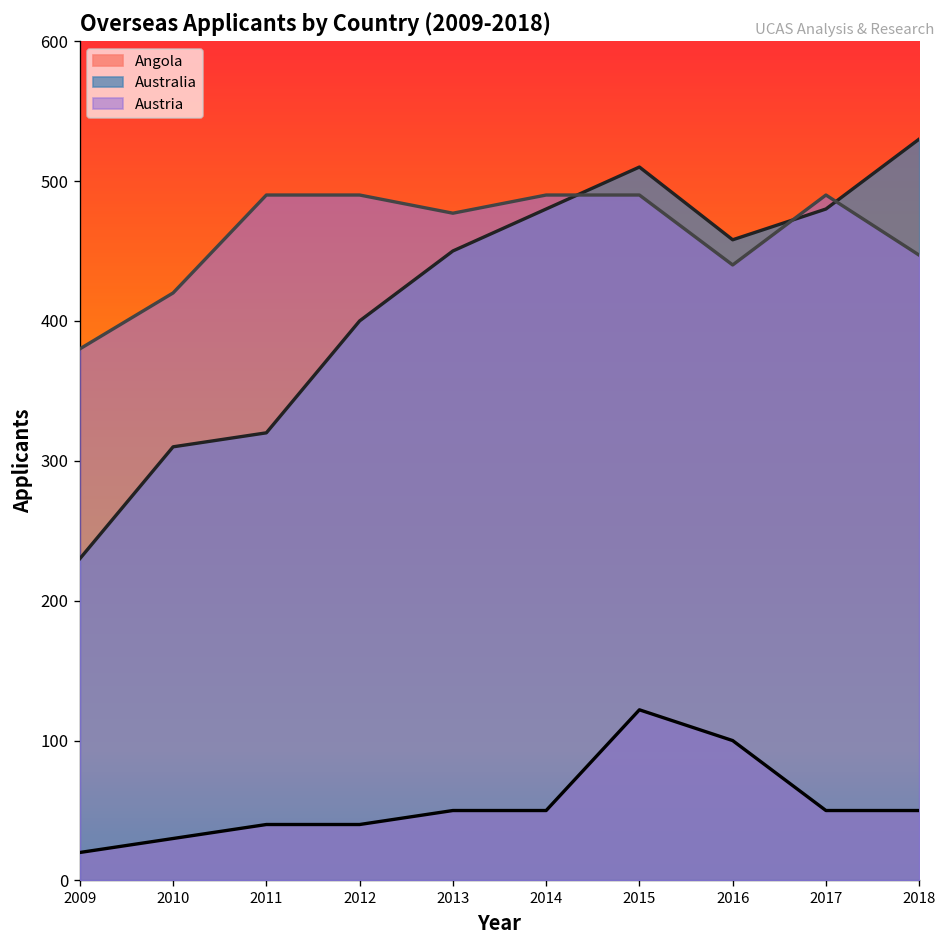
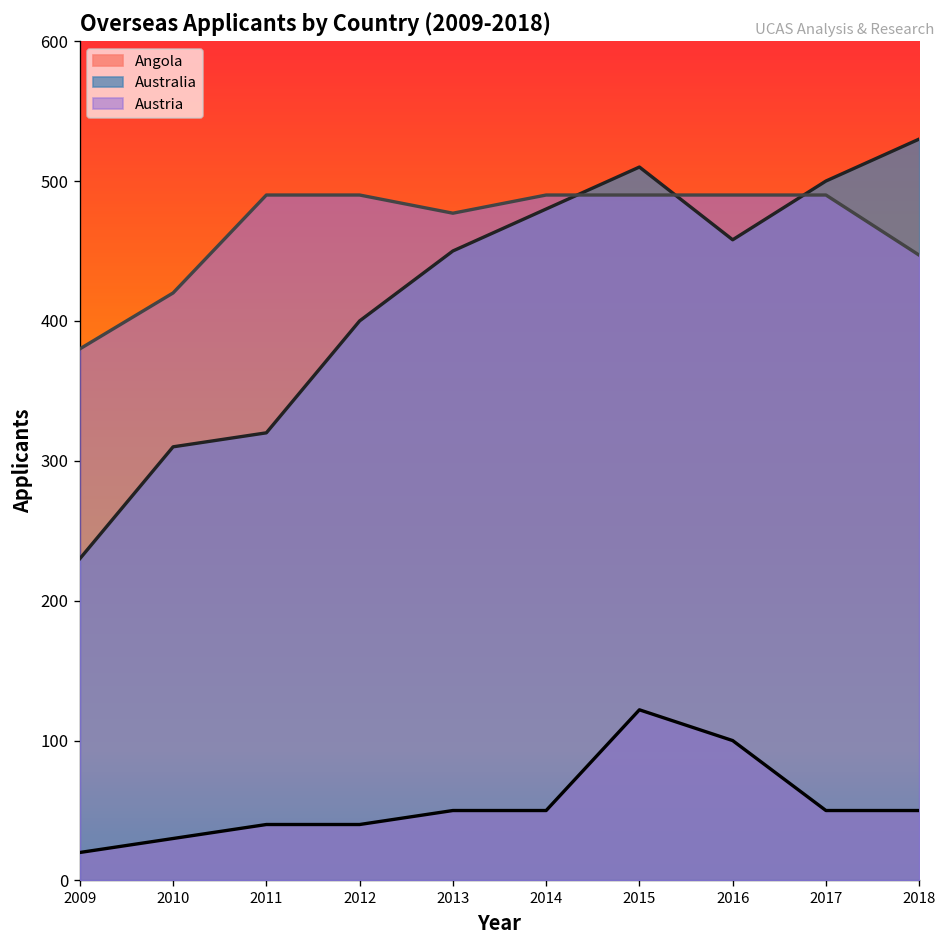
  {
    "Angola": {
      "2009": 20,
      "2010": 30,
      "2011": 40,
      "2012": 40,
      "2013": 50,
      "2014": 50,
      "2015": 122,
      "2016": 100,
      "2017": 50,
      "2018": 50
    },
    "Australia": {
      "2009": 230,
      "2010": 310,
      "2011": 320,
      "2012": 400,
      "2013": 450,
      "2014": 480,
      "2015": 510,
      "2016": 458,
-     "2017": 480,
+     "2017": 500,
      "2018": 530
    },
    "Austria": {
      "2009": 380,
      "2010": 420,
      "2011": 490,
      "2012": 490,
      "2013": 477,
      "2014": 490,
      "2015": 490,
-     "2016": 440,
+     "2016": 490,
      "2017": 490,
      "2018": 447
    }
  }
